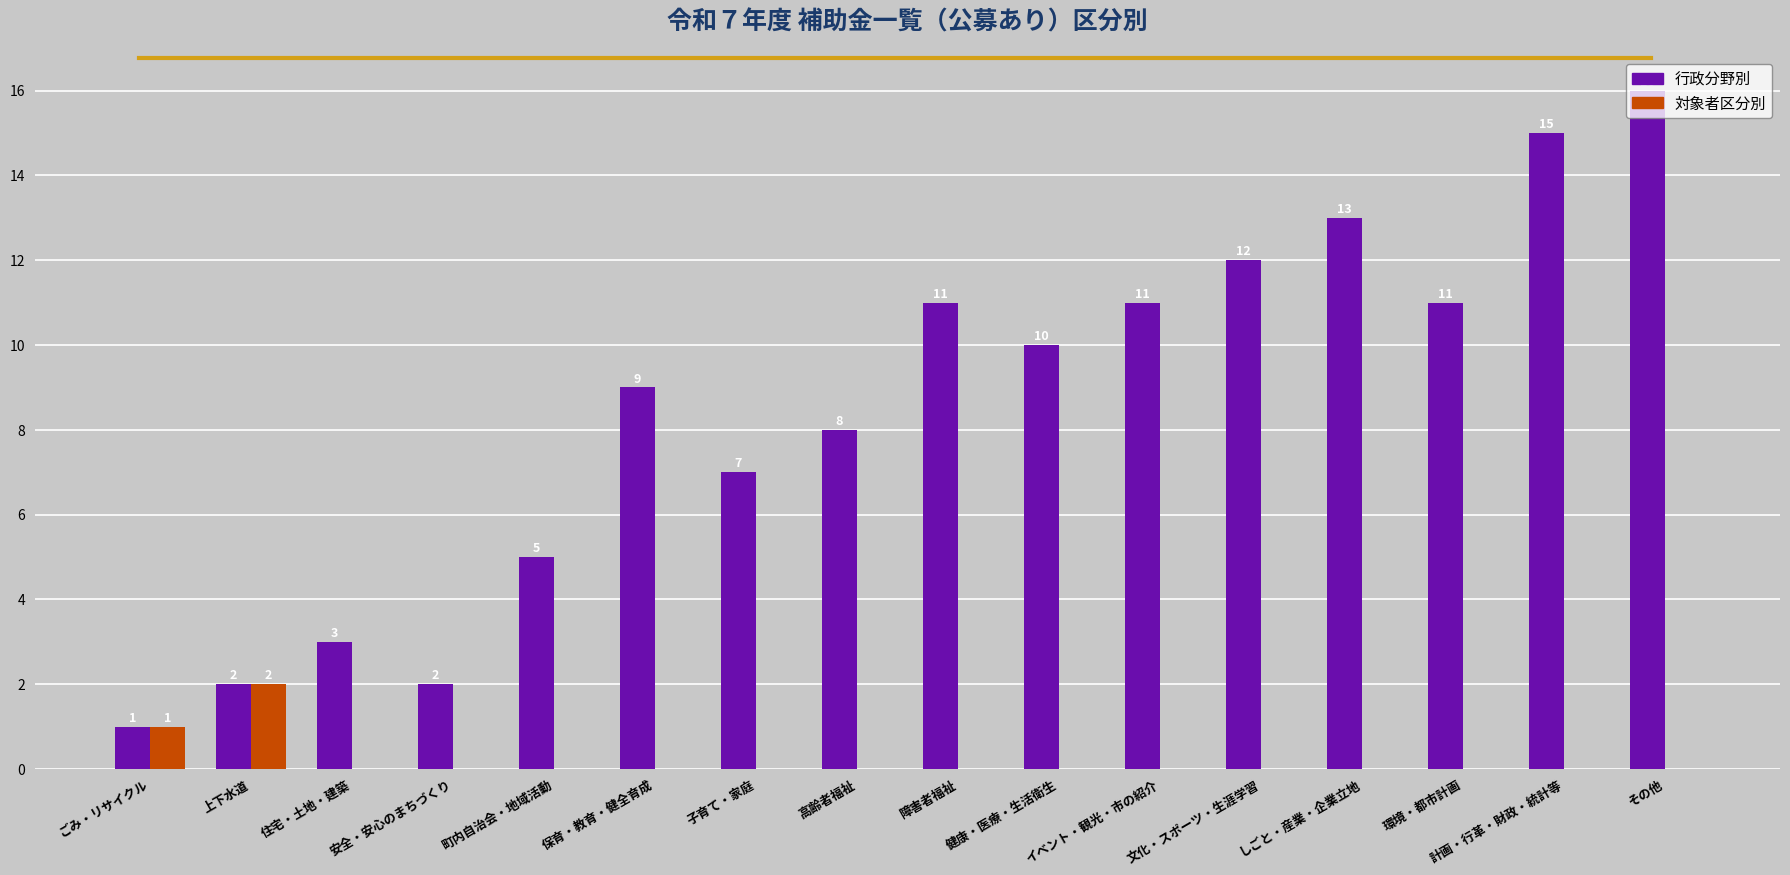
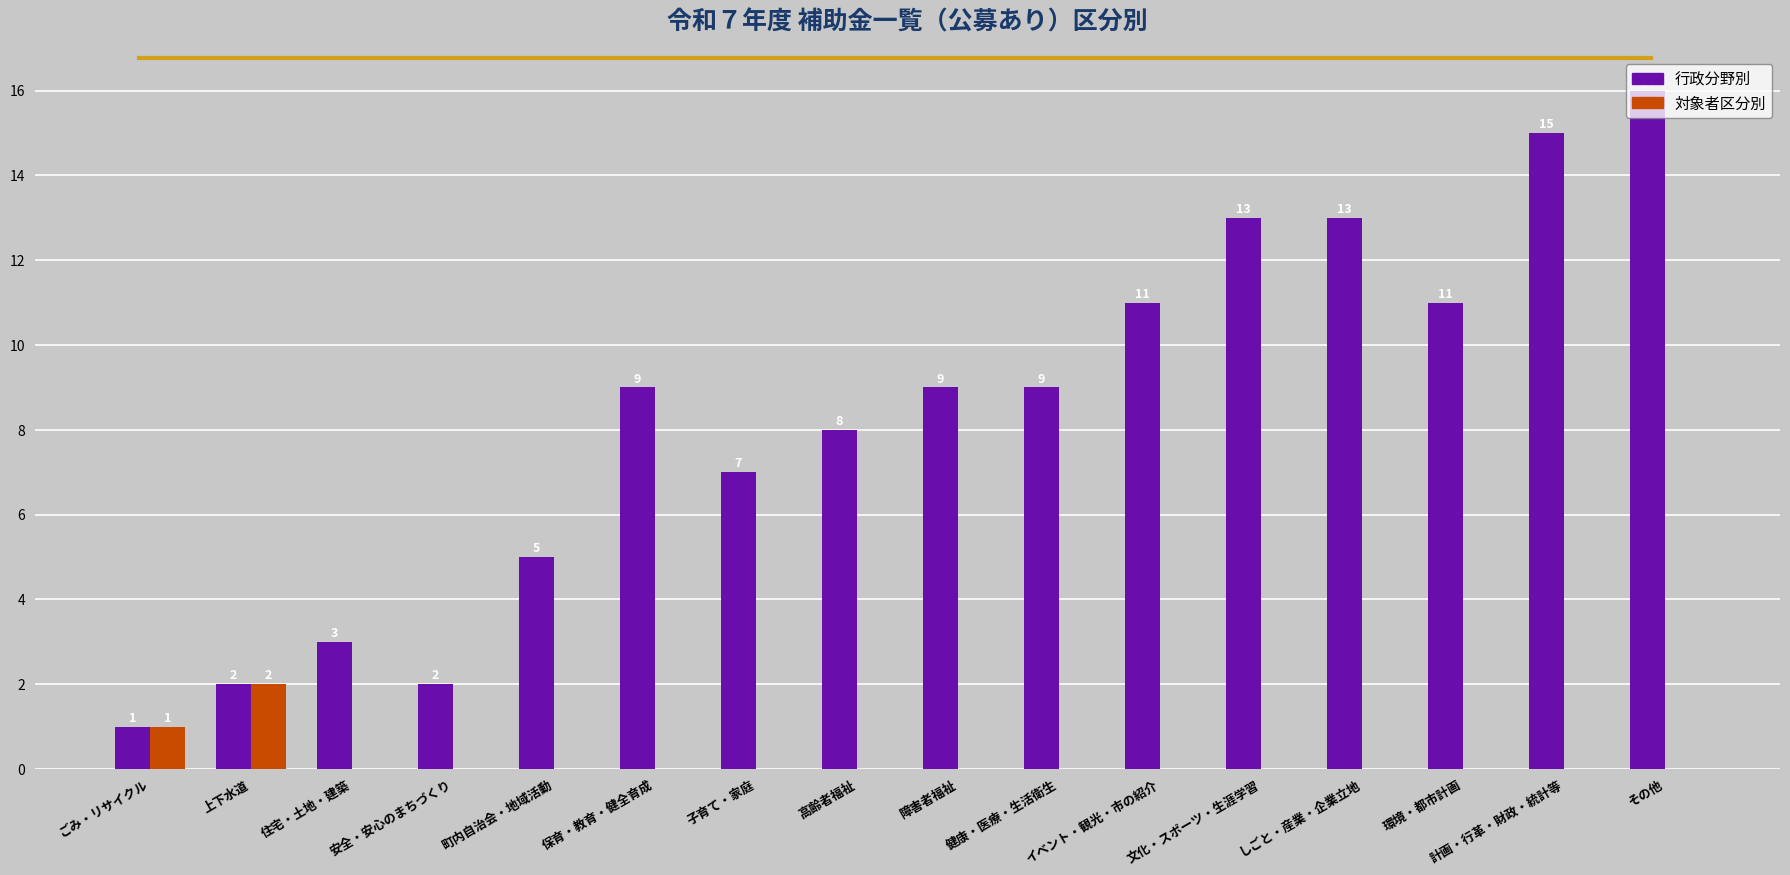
  {
    "行政分野別": {
      "ごみ・リサイクル": 1,
      "上下水道": 2,
      "住宅・土地・建築": 3,
      "安全・安心のまちづくり": 2,
      "町内自治会・地域活動": 5,
      "保育・教育・健全育成": 9,
      "子育て・家庭": 7,
      "高齢者福祉": 8,
-     "障害者福祉": 11,
-     "健康・医療・生活衛生": 10,
+     "障害者福祉": 9,
+     "健康・医療・生活衛生": 9,
      "イベント・観光・市の紹介": 11,
-     "文化・スポーツ・生涯学習": 12,
+     "文化・スポーツ・生涯学習": 13,
      "しごと・産業・企業立地": 13,
      "環境・都市計画": 11,
      "計画・行革・財政・統計等": 15
    },
    "対象者区分別": {
      "ごみ・リサイクル": 1,
      "上下水道": 2
    }
  }
